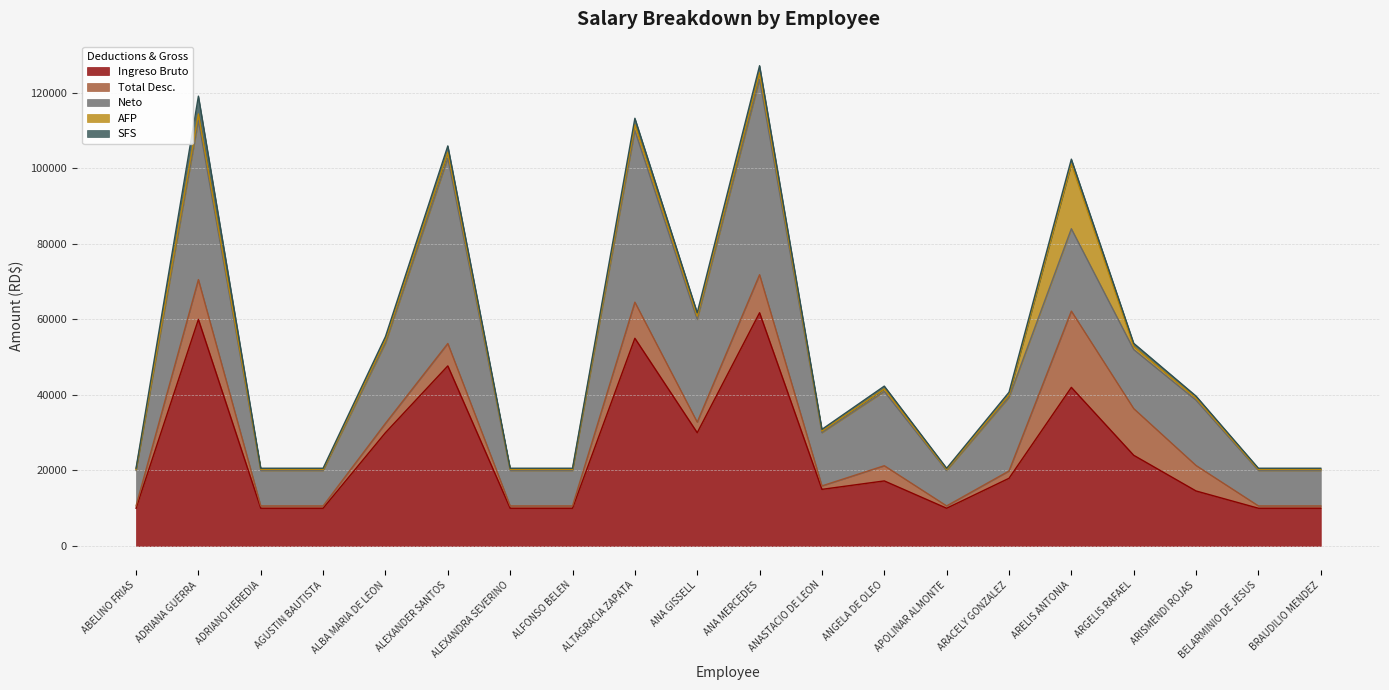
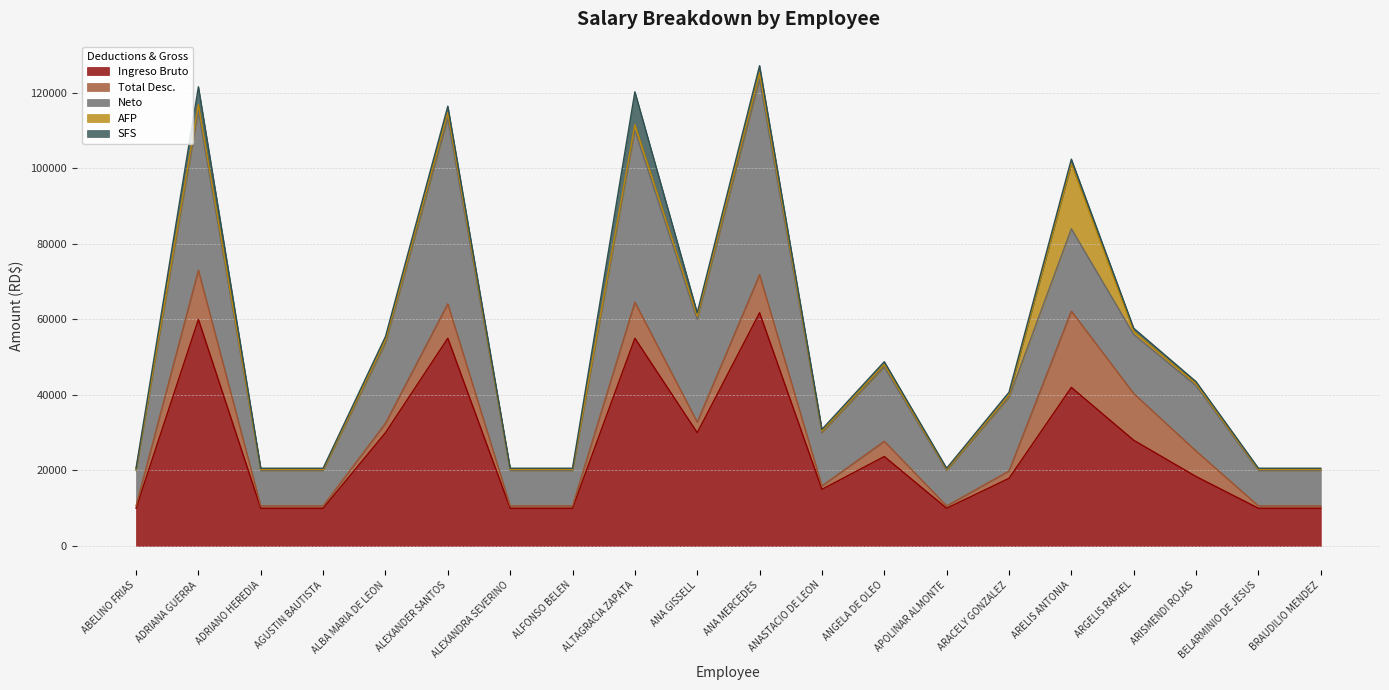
  {
    "Ingreso Bruto": {
      "ADRIANA GUERRA": 60000,
      "ALBA MARIA DE LEON": 30000,
-     "ALEXANDER SANTOS": 48000,
+     "ALEXANDER SANTOS": 55000,
      "ALTAGRACIA ZAPATA": 55000,
      "ANA GISSELL": 30000,
      "ANA MERCEDES": 62000,
      "ANASTACIO DE LEON": 15000,
-     "ANGELA DE OLEO": 17000,
+     "ANGELA DE OLEO": 24000,
      "ARACELY GONZALEZ": 18000,
      "ARELIS ANTONIA": 42000,
-     "ARGELIS RAFAEL": 24000,
-     "ARISMENDI ROJAS": 15000
+     "ARGELIS RAFAEL": 28000,
+     "ARISMENDI ROJAS": 18000
    },
    "Total Desc.": {
-     "ADRIANA GUERRA": 11000,
+     "ADRIANA GUERRA": 13000,
      "ALBA MARIA DE LEON": 2000,
-     "ALEXANDER SANTOS": 6000,
+     "ALEXANDER SANTOS": 9000,
      "ALTAGRACIA ZAPATA": 10000,
      "ANA GISSELL": 3000,
      "ANA MERCEDES": 10000,
      "ANASTACIO DE LEON": 1000,
      "ANGELA DE OLEO": 4000,
      "ARACELY GONZALEZ": 2000,
      "ARELIS ANTONIA": 20000,
      "ARGELIS RAFAEL": 12000,
      "ARISMENDI ROJAS": 7000
    },
    "Neto": {
      "ADRIANA GUERRA": 42000,
      "ALBA MARIA DE LEON": 21000,
      "ALEXANDER SANTOS": 49000,
      "ALTAGRACIA ZAPATA": 45000,
      "ANA GISSELL": 27000,
      "ANA MERCEDES": 52000,
      "ANGELA DE OLEO": 20000,
      "ARELIS ANTONIA": 22000,
      "ARGELIS RAFAEL": 16000
    },
    "AFP": {
      "ADRIANA GUERRA": 2000,
      "ALBA MARIA DE LEON": 1000,
      "ALEXANDER SANTOS": 2000,
      "ALTAGRACIA ZAPATA": 2000,
      "ANA GISSELL": 1000,
      "ANA MERCEDES": 2000,
      "ANGELA DE OLEO": 1000,
      "ARELIS ANTONIA": 17000,
      "ARGELIS RAFAEL": 1000
    },
    "SFS": {
      "ADRIANA GUERRA": 5000,
      "ALBA MARIA DE LEON": 1000,
      "ALEXANDER SANTOS": 2000,
-     "ALTAGRACIA ZAPATA": 2000,
+     "ALTAGRACIA ZAPATA": 9000,
      "ANA GISSELL": 1000,
      "ANA MERCEDES": 2000,
      "ANGELA DE OLEO": 1000,
      "ARACELY GONZALEZ": 1000,
      "ARELIS ANTONIA": 1000,
      "ARGELIS RAFAEL": 1000
    }
  }
